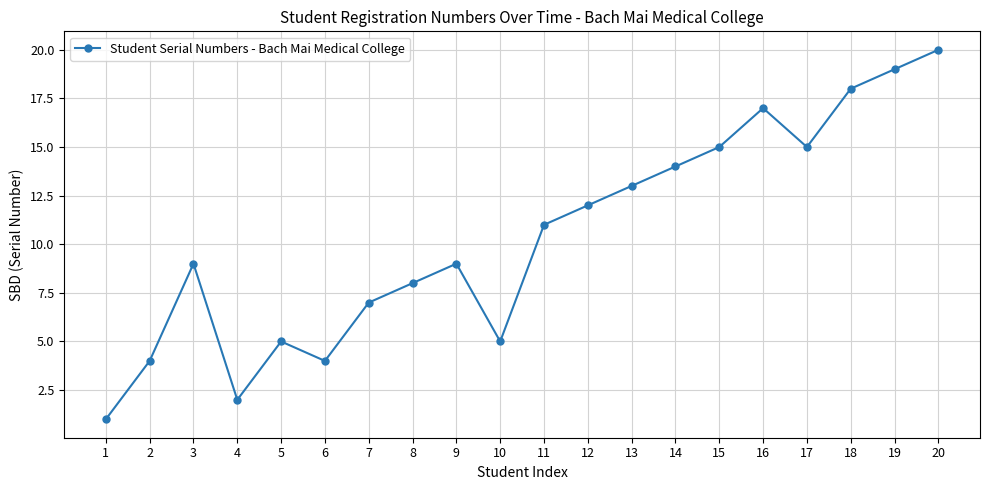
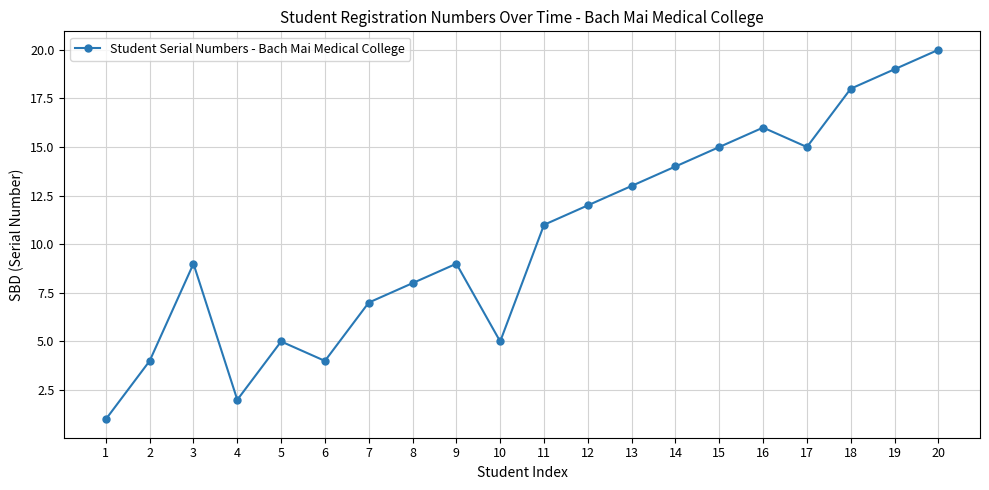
  {
    "1": 1,
    "2": 4,
    "3": 9,
    "4": 2,
    "5": 5,
    "6": 4,
    "7": 7,
    "8": 8,
    "9": 9,
    "10": 5,
    "11": 11,
    "12": 12,
    "13": 13,
    "14": 14,
    "15": 15,
-   "16": 17,
+   "16": 16,
    "17": 15,
    "18": 18,
    "19": 19,
    "20": 20
  }
